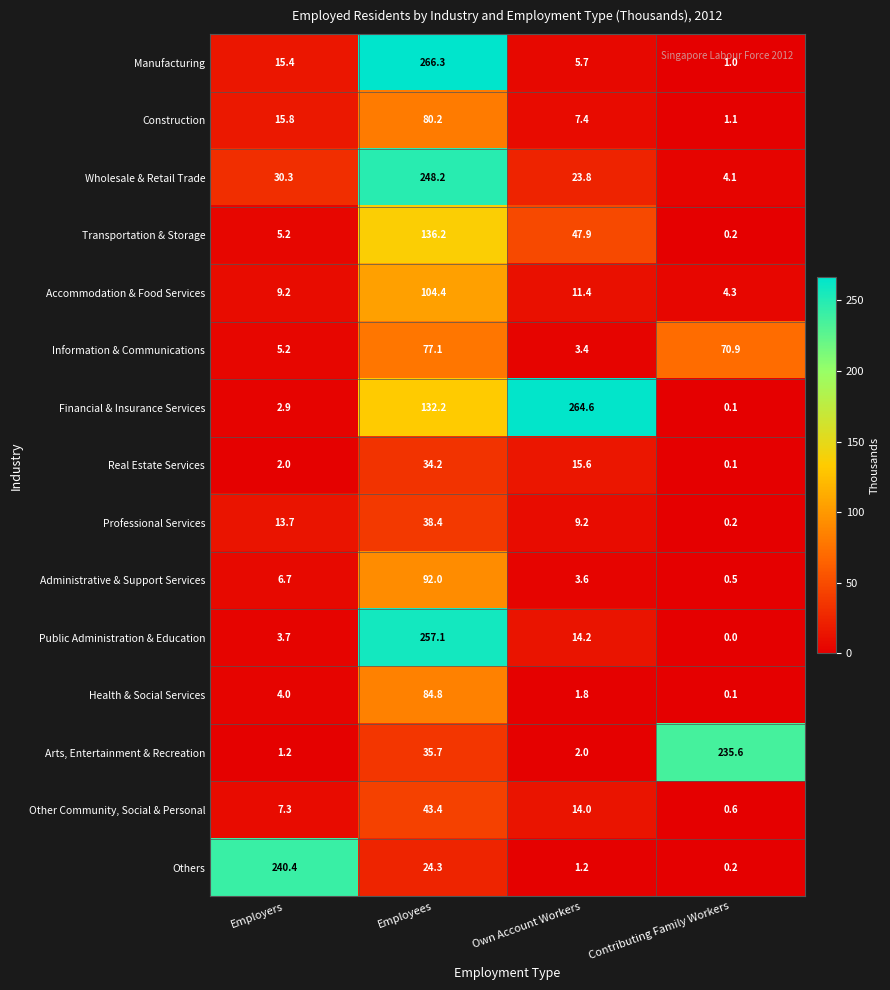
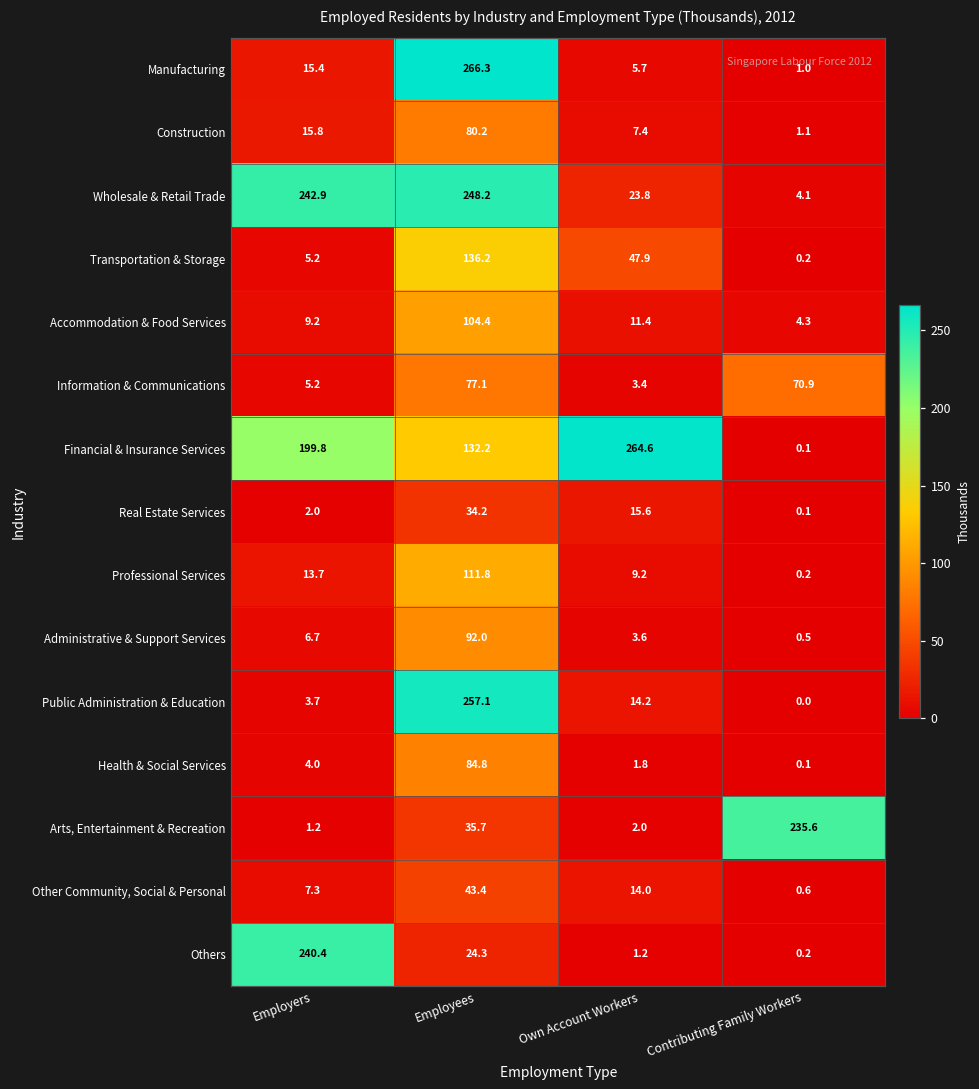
  {
    "Manufacturing": {
      "Employers": 15.4,
      "Employees": 266.3,
      "Own Account Workers": 5.7,
      "Contributing Family Workers": 2012
    },
    "Construction": {
      "Employers": 15.8,
      "Employees": 80.2,
      "Own Account Workers": 7.4,
      "Contributing Family Workers": 1.1
    },
    "Wholesale & Retail Trade": {
-     "Employers": 30.3,
+     "Employers": 242.9,
      "Employees": 248.2,
      "Own Account Workers": 23.8,
      "Contributing Family Workers": 4.1
    },
    "Transportation & Storage": {
      "Employers": 5.2,
      "Employees": 136.2,
      "Own Account Workers": 47.9,
      "Contributing Family Workers": 0.2
    },
    "Accommodation & Food Services": {
      "Employers": 9.2,
      "Employees": 104.4,
      "Own Account Workers": 11.4,
      "Contributing Family Workers": 4.3
    },
    "Information & Communications": {
      "Employers": 5.2,
      "Employees": 77.1,
      "Own Account Workers": 3.4,
      "Contributing Family Workers": 70.9
    },
    "Financial & Insurance Services": {
-     "Employers": 2.9,
+     "Employers": 199.8,
      "Employees": 132.2,
      "Own Account Workers": 264.6,
      "Contributing Family Workers": 0.1
    },
    "Real Estate Services": {
      "Employers": 2.0,
      "Employees": 34.2,
      "Own Account Workers": 15.6,
      "Contributing Family Workers": 0.1
    },
    "Professional Services": {
      "Employers": 13.7,
-     "Employees": 38.4,
+     "Employees": 111.8,
      "Own Account Workers": 9.2,
      "Contributing Family Workers": 0.2
    },
    "Administrative & Support Services": {
      "Employers": 6.7,
      "Employees": 92.0,
      "Own Account Workers": 3.6,
      "Contributing Family Workers": 0.5
    },
    "Public Administration & Education": {
      "Employers": 3.7,
      "Employees": 257.1,
      "Own Account Workers": 14.2,
      "Contributing Family Workers": 0.0
    },
    "Health & Social Services": {
      "Employers": 4.0,
      "Employees": 84.8,
      "Own Account Workers": 1.8,
      "Contributing Family Workers": 0.1
    },
    "Arts, Entertainment & Recreation": {
      "Employers": 1.2,
      "Employees": 35.7,
      "Own Account Workers": 2.0,
      "Contributing Family Workers": 235.6
    },
    "Other Community, Social & Personal": {
      "Employers": 7.3,
      "Employees": 43.4,
      "Own Account Workers": 14.0,
      "Contributing Family Workers": 0.6
    },
    "Others": {
      "Employers": 240.4,
      "Employees": 24.3,
      "Own Account Workers": 1.2,
      "Contributing Family Workers": 0.2
    }
  }
